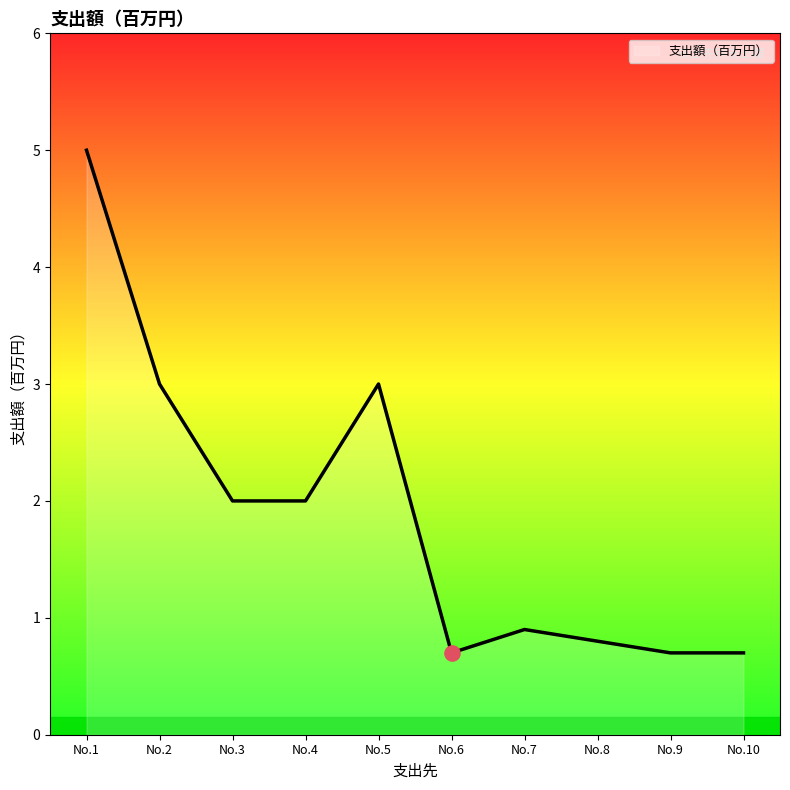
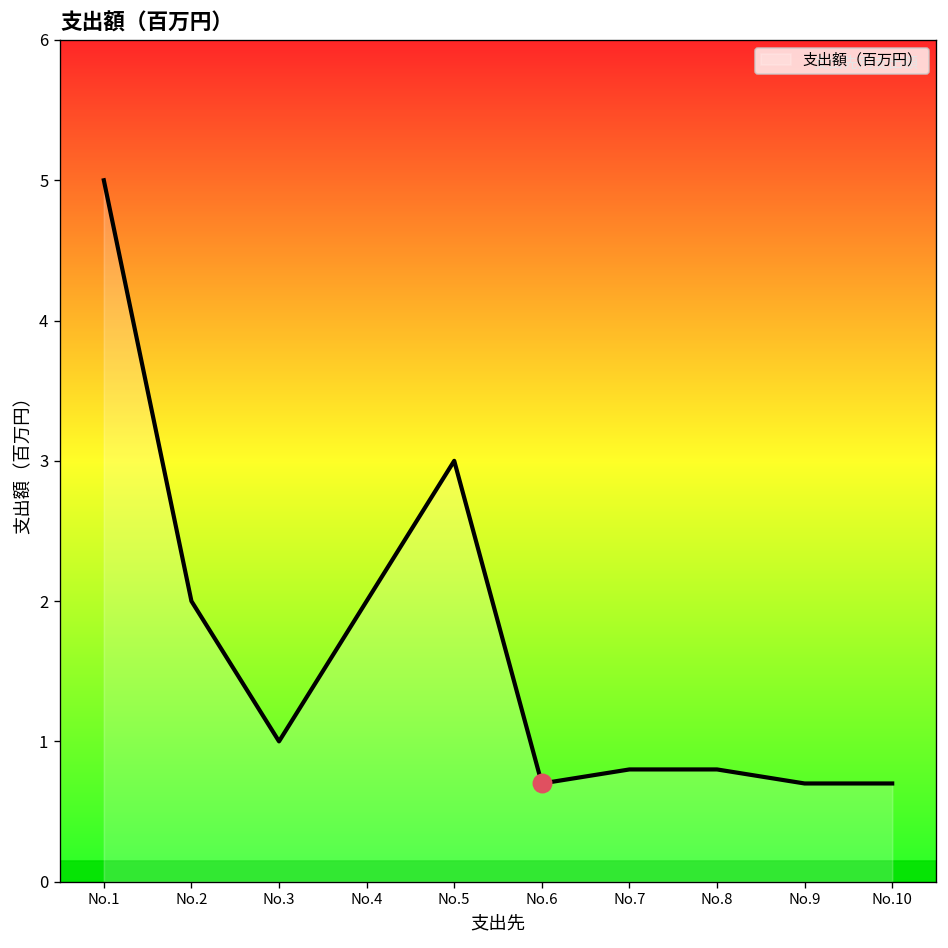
  {
    "支出額（百万円）": {
      "No.1": 5.0,
-     "No.2": 3,
-     "No.3": 2,
+     "No.2": 2,
+     "No.3": 1,
      "No.4": 2.0,
      "No.5": 3.0,
-     "No.7": 0.9,
+     "No.7": 0.8,
      "No.8": 0.8,
      "No.9": 0.7,
      "No.10": 0.7
    }
  }
